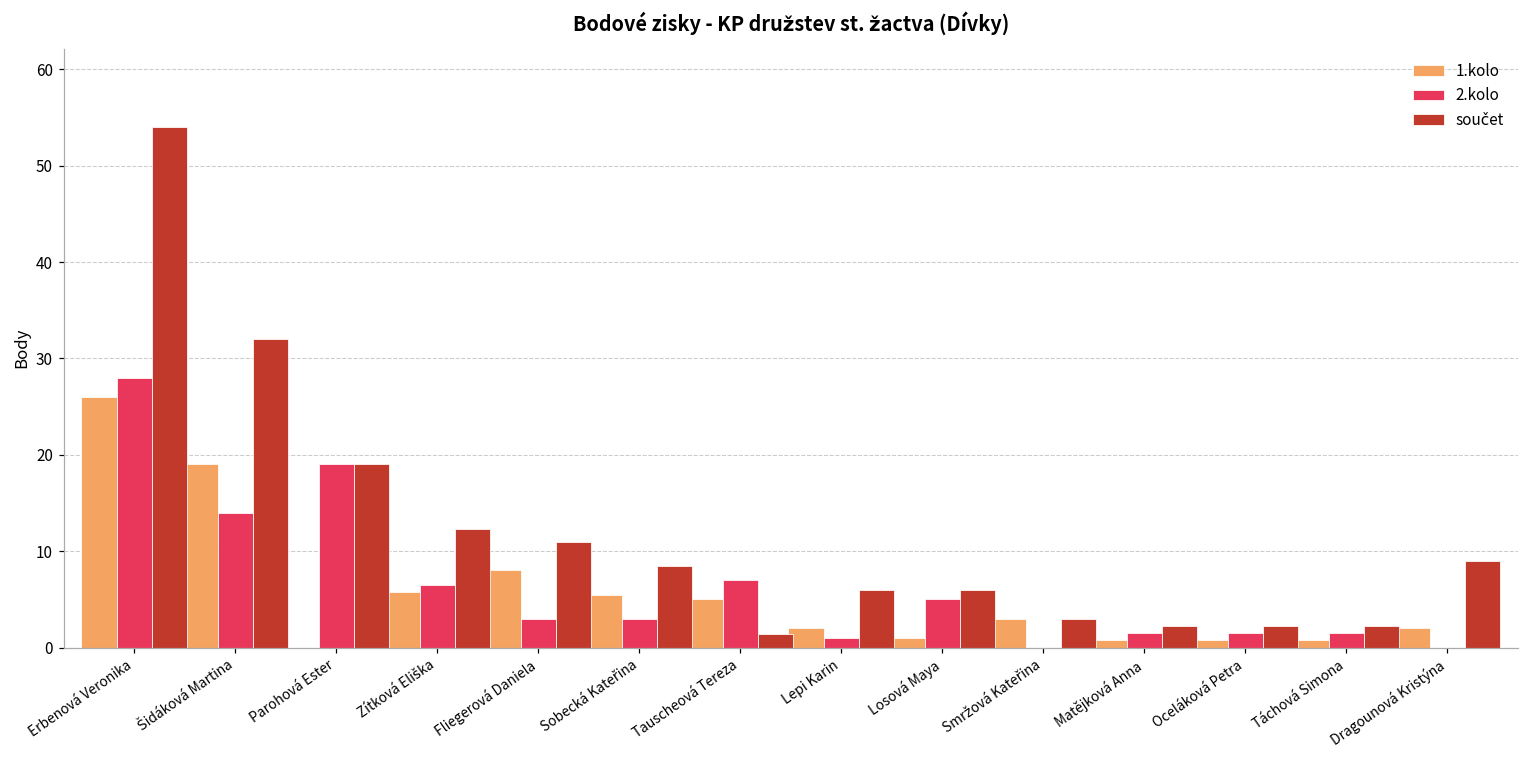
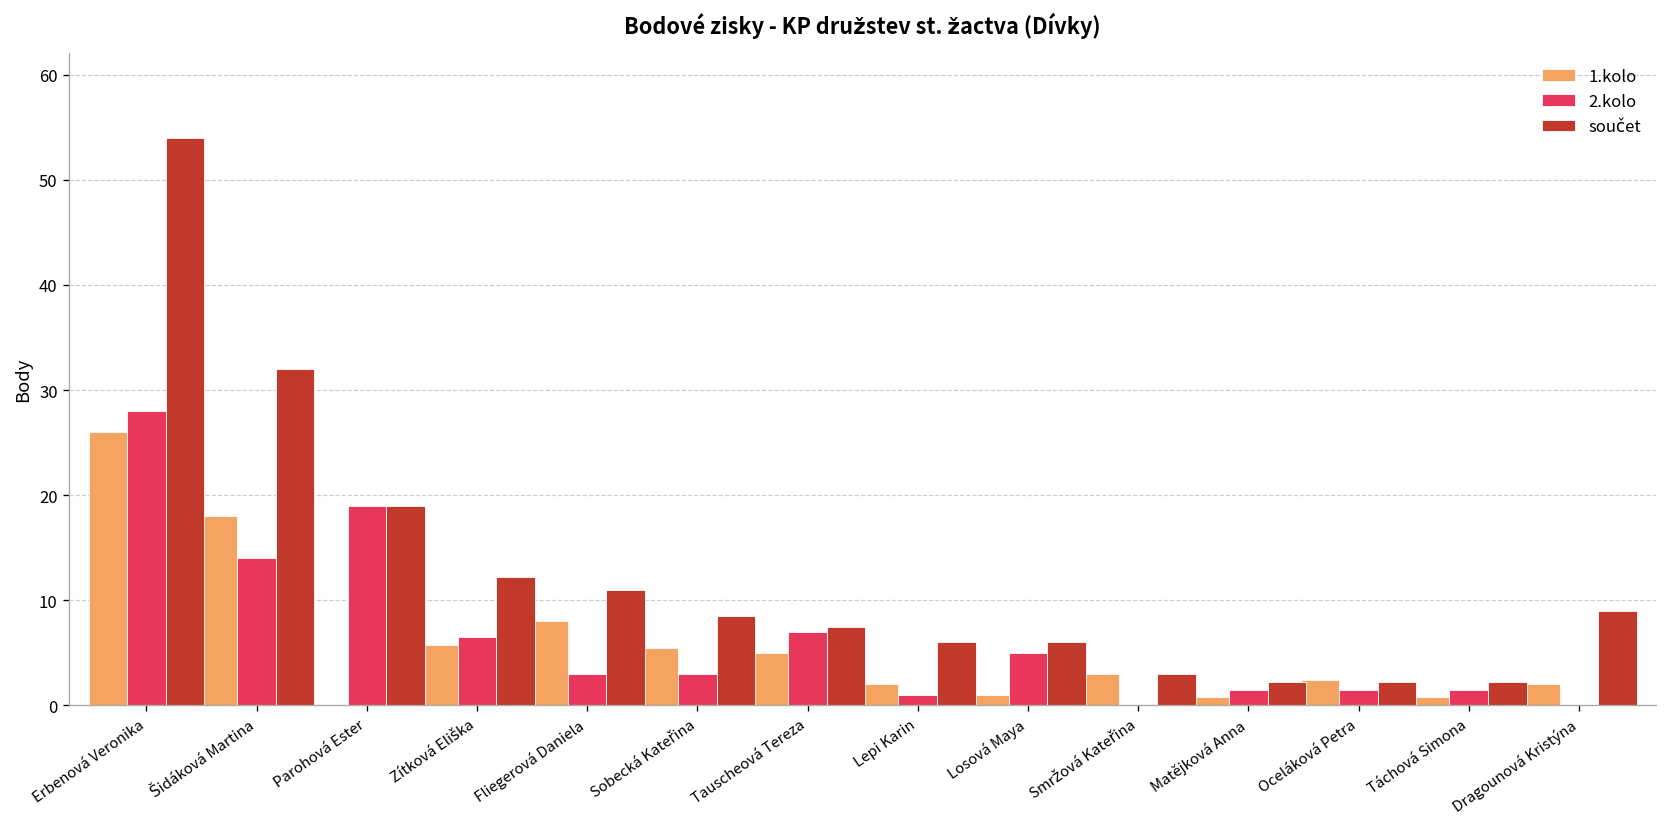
  {
    "1.kolo": {
      "Erbenová Veronika": 26,
-     "Šidáková Martina": 19,
+     "Šidáková Martina": 18,
      "Parohová Ester": 0,
      "Zítková Eliška": 6,
      "Fliegerová Daniela": 8,
      "Sobecká Kateřina": 6,
      "Tauscheová Tereza": 5,
      "Lepi Karin": 2,
      "Losová Maya": 1,
      "Smržová Kateřina": 3,
      "Matějková Anna": 1,
-     "Oceláková Petra": 1,
+     "Oceláková Petra": 2,
      "Táchová Simona": 1,
      "Dragounová Kristýna": 2
    },
    "2.kolo": {
      "Erbenová Veronika": 28,
      "Šidáková Martina": 14,
      "Parohová Ester": 19,
      "Zítková Eliška": 7,
      "Fliegerová Daniela": 3,
      "Sobecká Kateřina": 3,
      "Tauscheová Tereza": 7,
      "Lepi Karin": 1,
      "Losová Maya": 5,
      "Smržová Kateřina": 0,
      "Matějková Anna": 2,
      "Oceláková Petra": 2,
      "Táchová Simona": 2,
      "Dragounová Kristýna": 0
    },
    "součet": {
      "Erbenová Veronika": 54,
      "Šidáková Martina": 32,
      "Parohová Ester": 19,
      "Zítková Eliška": 12,
      "Fliegerová Daniela": 11,
      "Sobecká Kateřina": 9,
-     "Tauscheová Tereza": 1,
+     "Tauscheová Tereza": 8,
      "Lepi Karin": 6,
      "Losová Maya": 6,
      "Smržová Kateřina": 3,
      "Matějková Anna": 2,
      "Oceláková Petra": 2,
      "Táchová Simona": 2,
      "Dragounová Kristýna": 9
    }
  }
